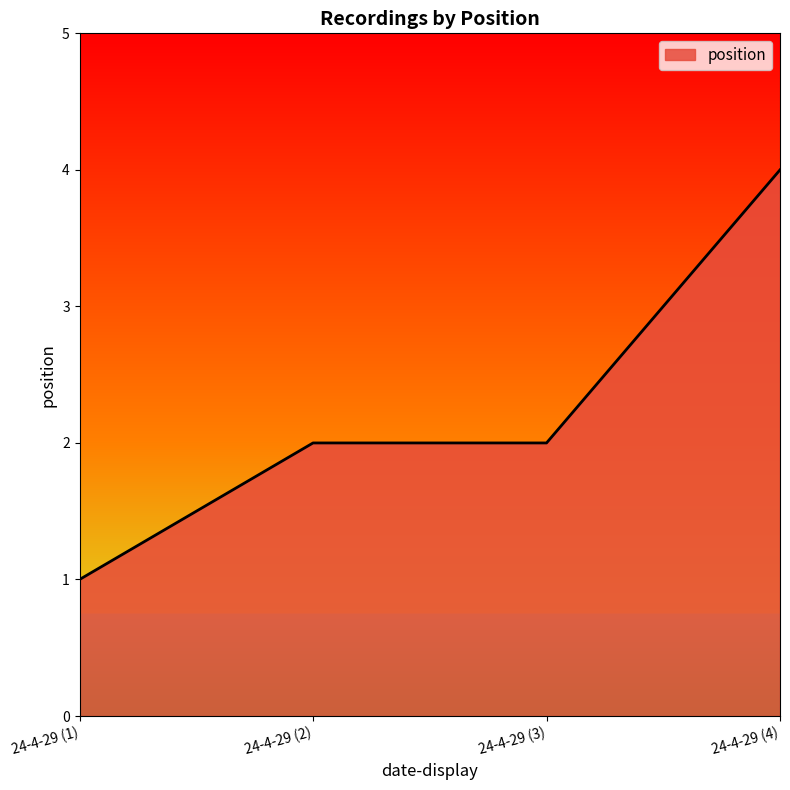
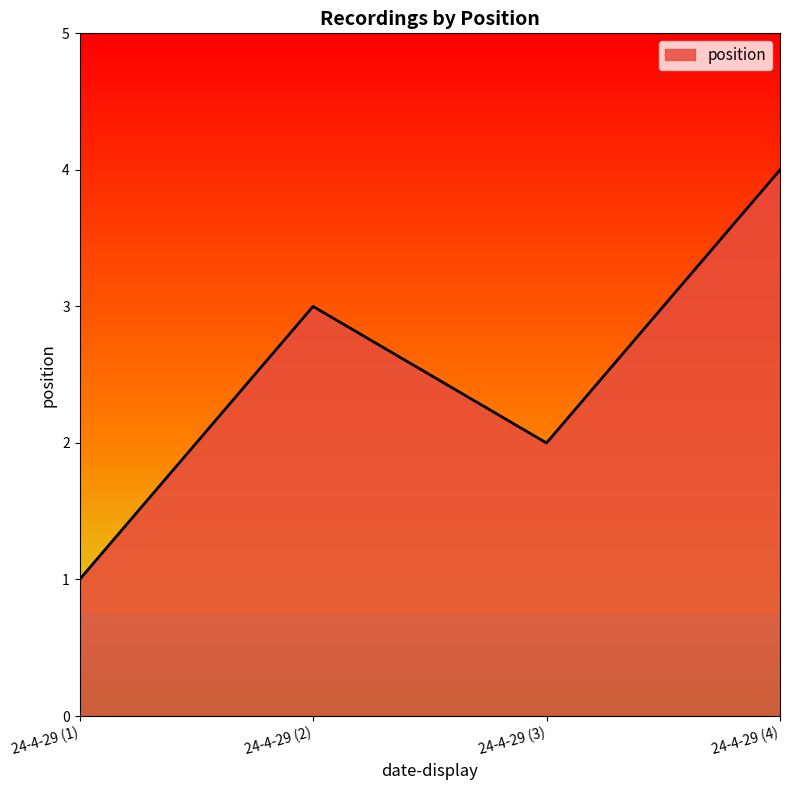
  {
    "24-4-29 (1)": 1,
-   "24-4-29 (2)": 2,
+   "24-4-29 (2)": 3,
    "24-4-29 (3)": 2,
    "24-4-29 (4)": 4
  }
